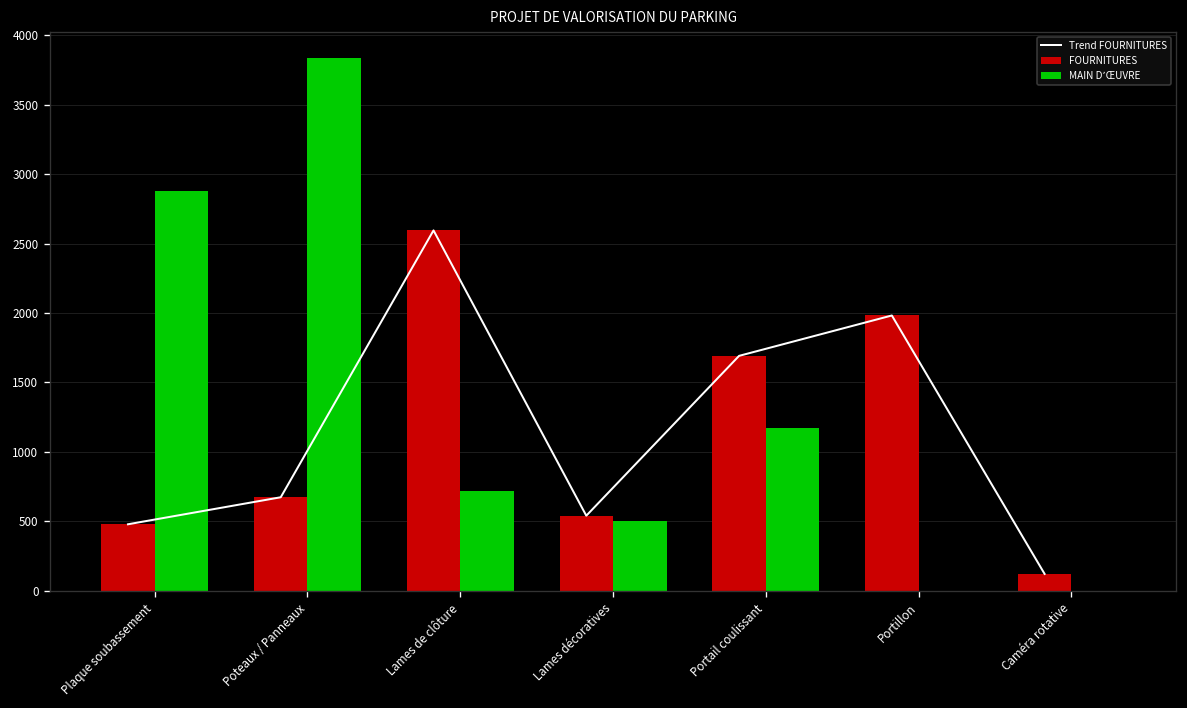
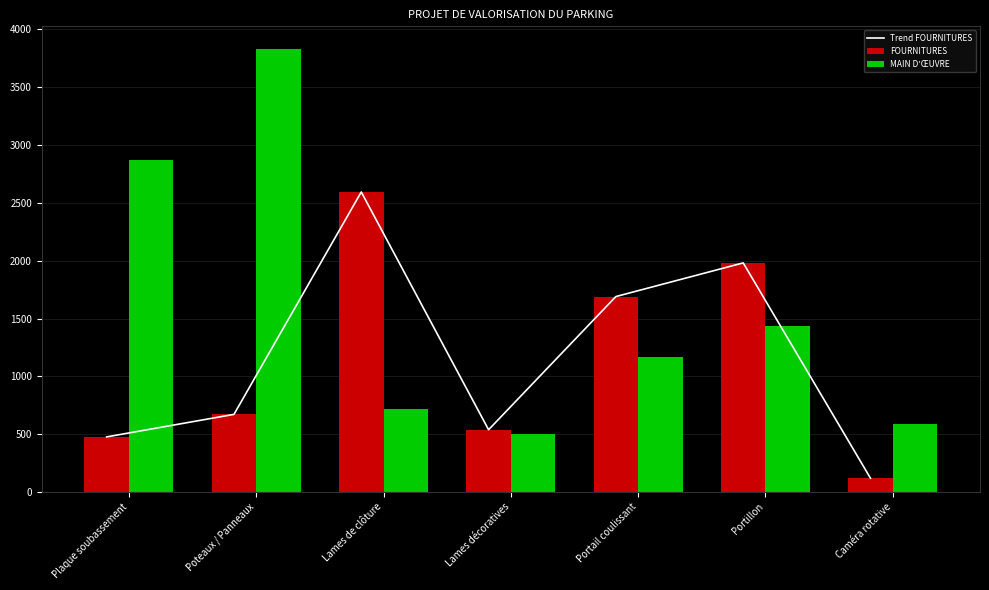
  {
    "FOURNITURES": {
      "Plaque soubassement": 480,
      "Poteaux / Panneaux": 670,
      "Lames de clôture": 2590,
      "Lames décoratives": 540,
      "Portail coulissant": 1690,
      "Portillon": 1980,
      "Caméra rotative": 120
    },
    "MAIN DʼŒUVRE": {
      "Plaque soubassement": 2880,
      "Poteaux / Panneaux": 3840,
      "Lames de clôture": 720,
      "Lames décoratives": 500,
      "Portail coulissant": 1170,
-     "Portillon": 0,
-     "Caméra rotative": 0
+     "Portillon": 1440,
+     "Caméra rotative": 590
    }
  }
